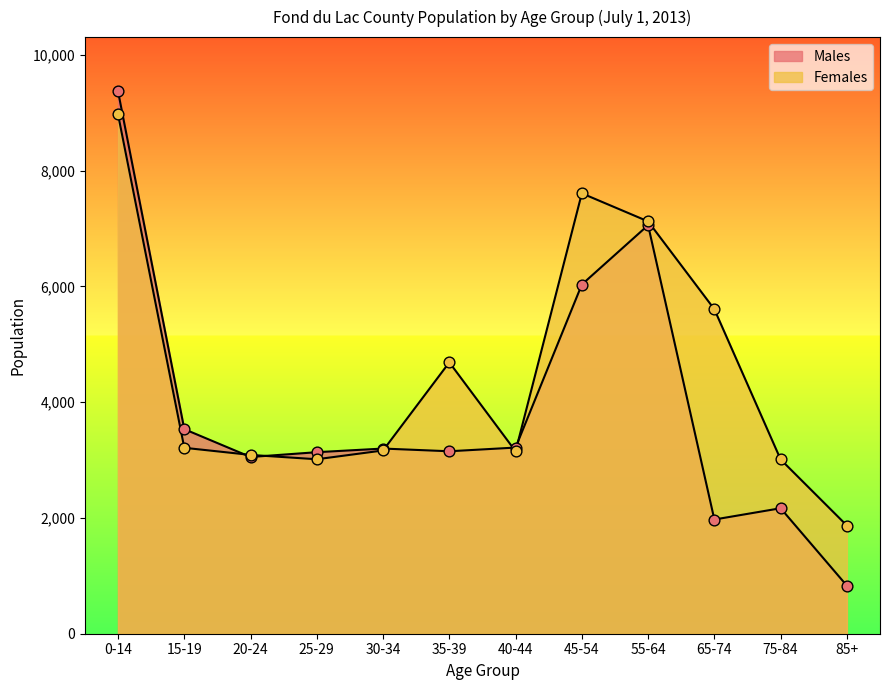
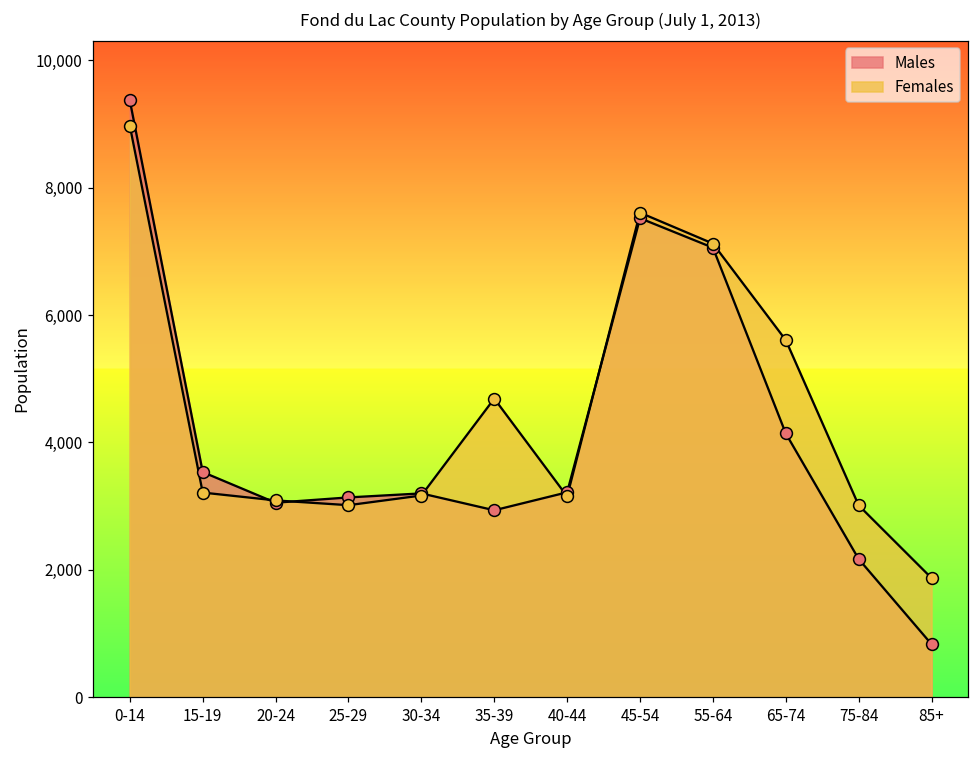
  {
    "Males": {
      "0-14": "9,400",
      "15-19": "3,500",
      "25-29": "3,100",
-     "35-39": "3,200",
+     "35-39": "2,900",
      "40-44": "3,200",
-     "45-54": "6,000",
+     "45-54": "7,500",
      "55-64": "7,100",
-     "65-74": "2,000",
+     "65-74": "4,100",
      "75-84": "2,200",
      "85+": "800"
    },
    "Females": {
      "0-14": "9,000",
      "15-19": "3,200",
      "25-29": "3,000",
      "35-39": "4,700",
      "40-44": "3,200",
      "45-54": "7,600",
      "55-64": "7,100",
      "65-74": "5,600",
      "75-84": "3,000",
      "85+": "1,900"
    }
  }
